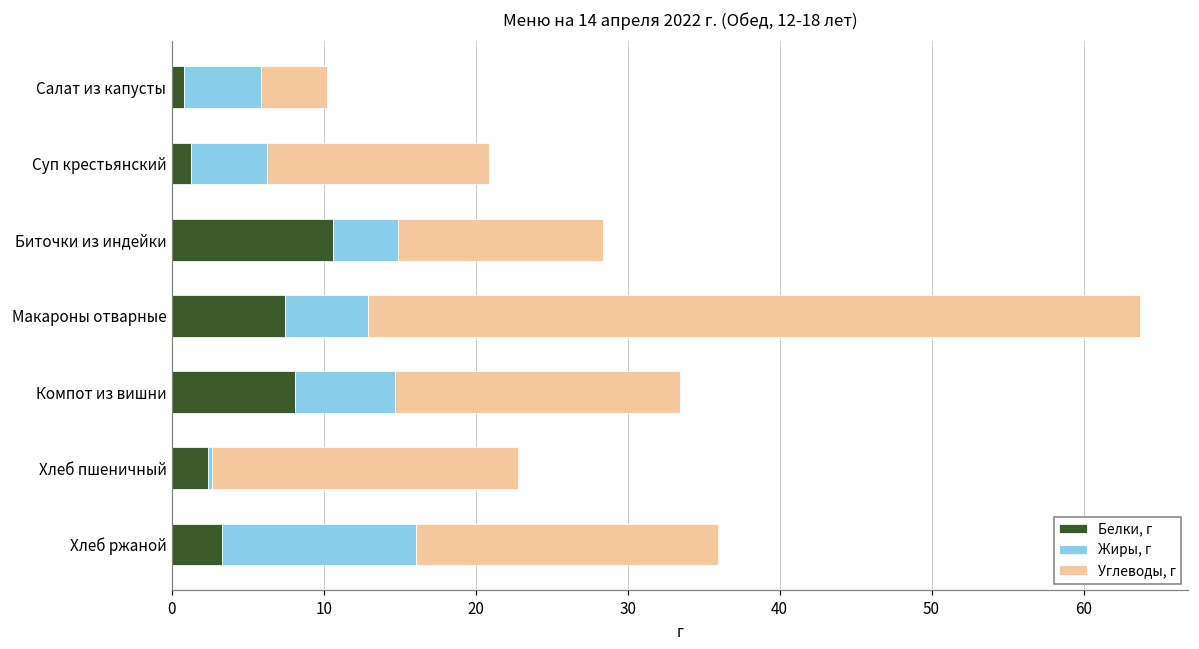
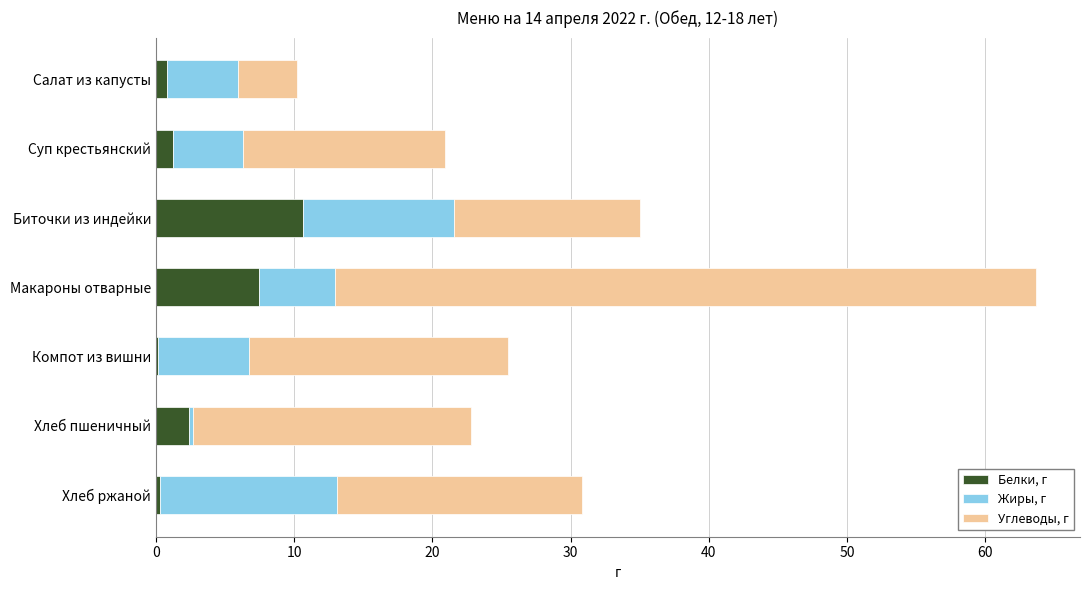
  {
    "Белки, г": {
      "Салат из капусты": 0.8,
      "Суп крестьянский": 1.2,
      "Биточки из индейки": 10.6,
      "Макароны отварные": 7.4,
-     "Компот из вишни": 8.1,
+     "Компот из вишни": 0.2,
      "Хлеб пшеничный": 2.4,
-     "Хлеб ржаной": 3.3
+     "Хлеб ржаной": 0.3
    },
    "Жиры, г": {
      "Салат из капусты": 5.1,
      "Суп крестьянский": 5.0,
-     "Биточки из индейки": 4.3,
+     "Биточки из индейки": 11.0,
      "Макароны отварные": 5.5,
      "Компот из вишни": 6.6,
      "Хлеб пшеничный": 0.3,
      "Хлеб ржаной": 12.8
    },
    "Углеводы, г": {
      "Салат из капусты": 4.3,
      "Суп крестьянский": 14.6,
      "Биточки из индейки": 13.5,
      "Макароны отварные": 50.8,
      "Компот из вишни": 18.7,
      "Хлеб пшеничный": 20.1,
-     "Хлеб ржаной": 19.8
+     "Хлеб ржаной": 17.7
    }
  }
